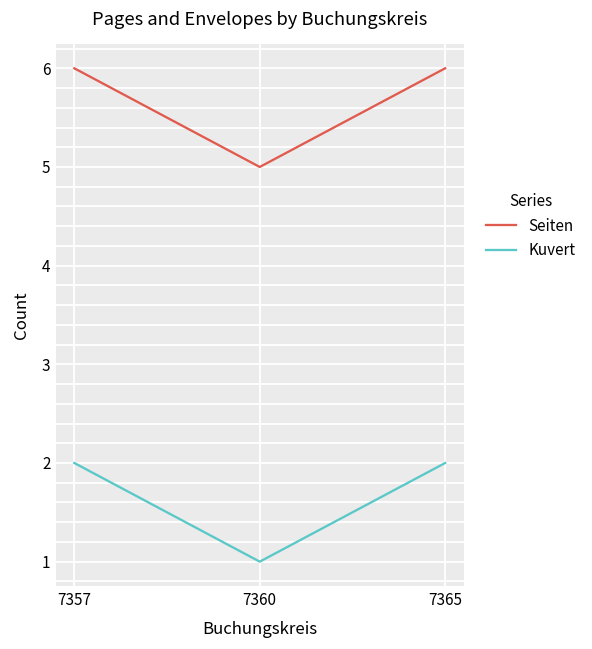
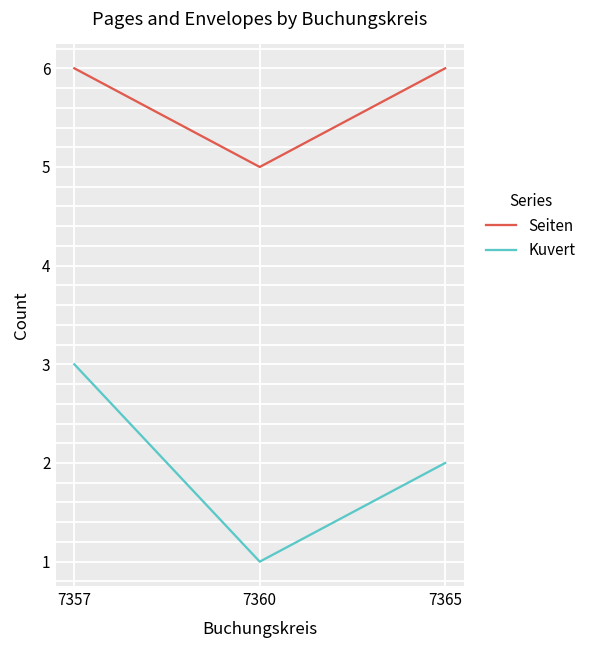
  {
    "Seiten": {
      "7357": 6,
      "7360": 5,
      "7365": 6
    },
    "Kuvert": {
-     "7357": 2,
+     "7357": 3,
      "7360": 1,
      "7365": 2
    }
  }
